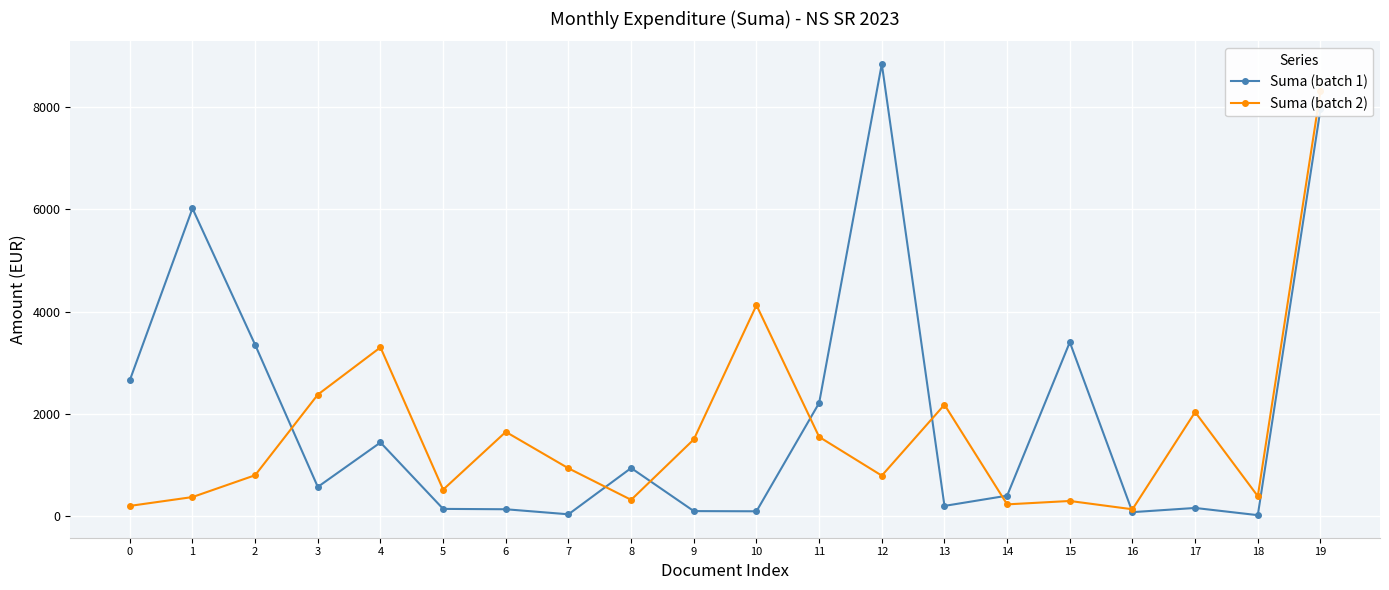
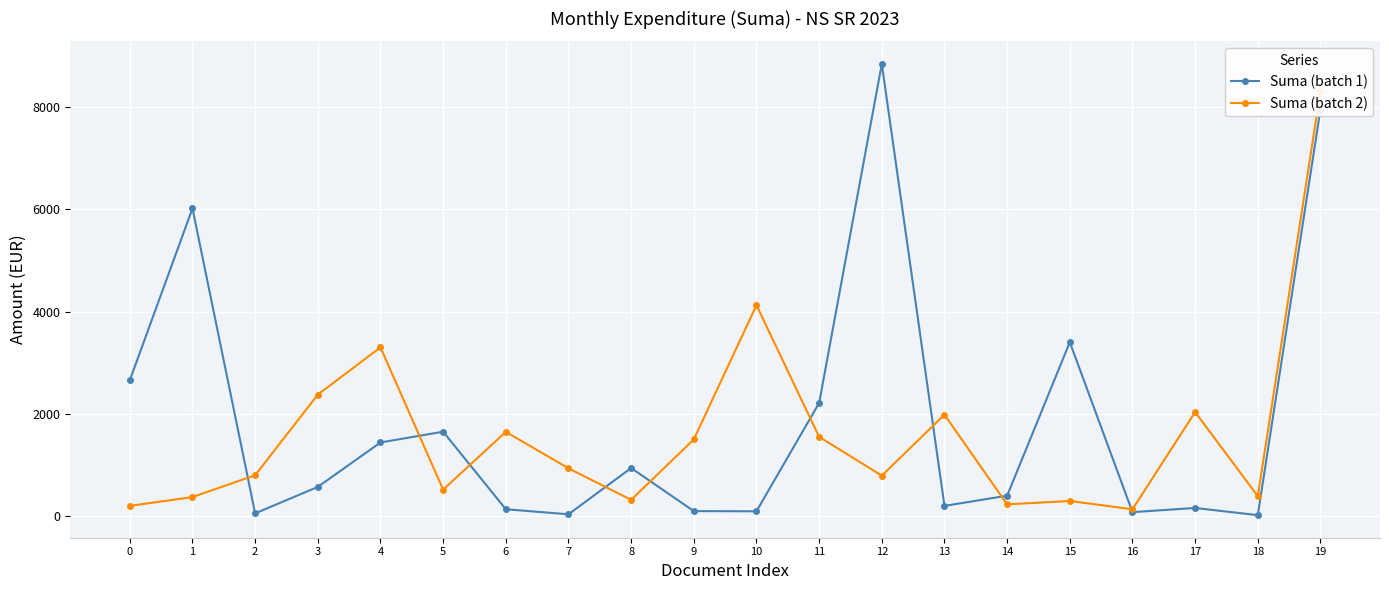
  {
    "Suma (batch 1)": {
      "0": 2700,
      "1": 6000,
-     "2": 3400,
+     "2": 100,
      "3": 600,
      "4": 1400,
-     "5": 100,
+     "5": 1700,
      "6": 100,
      "7": 0,
      "8": 900,
      "9": 100,
      "10": 100,
      "11": 2200,
      "12": 8800,
      "13": 200,
      "14": 400,
      "15": 3400,
      "16": 100,
      "17": 200,
      "18": 0
    },
    "Suma (batch 2)": {
      "0": 200,
      "1": 400,
      "2": 800,
      "3": 2400,
      "4": 3300,
      "5": 500,
      "6": 1600,
      "7": 900,
      "8": 300,
      "9": 1500,
      "10": 4100,
      "11": 1500,
      "12": 800,
-     "13": 2200,
+     "13": 2000,
      "14": 200,
      "15": 300,
      "16": 100,
      "17": 2000,
      "18": 400
    }
  }
